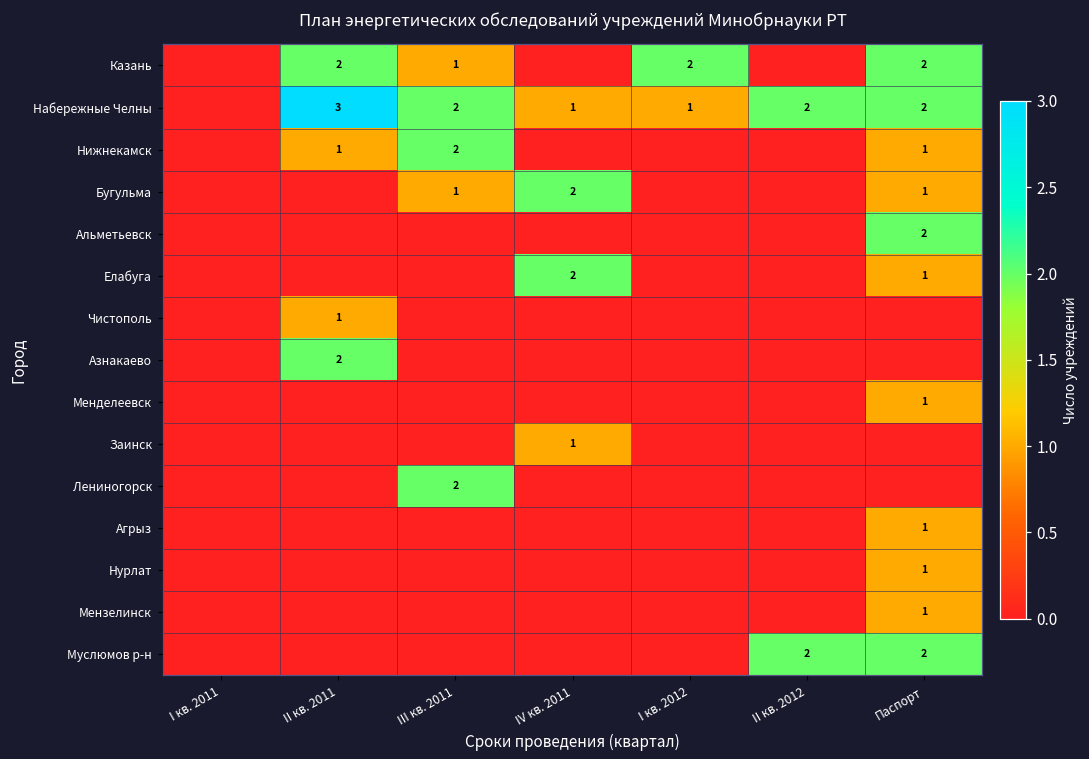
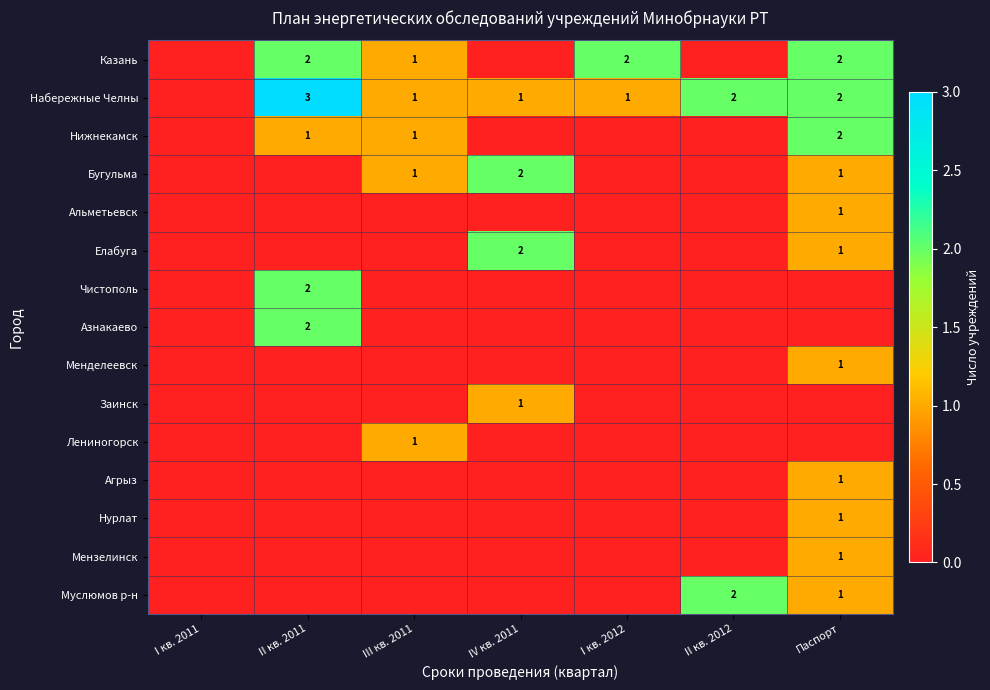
  {
    "Казань": {
      "II кв. 2011": 2,
      "III кв. 2011": 1,
      "I кв. 2012": 2,
      "Паспорт": 2
    },
    "Набережные Челны": {
      "II кв. 2011": 3,
-     "III кв. 2011": 2,
+     "III кв. 2011": 1,
      "IV кв. 2011": 1,
      "I кв. 2012": 1,
      "II кв. 2012": 2,
      "Паспорт": 2
    },
    "Нижнекамск": {
      "II кв. 2011": 1,
-     "III кв. 2011": 2,
-     "Паспорт": 1
+     "III кв. 2011": 1,
+     "Паспорт": 2
    },
    "Бугульма": {
      "III кв. 2011": 1,
      "IV кв. 2011": 2,
      "Паспорт": 1
    },
    "Альметьевск": {
-     "Паспорт": 2
+     "Паспорт": 1
    },
    "Елабуга": {
      "IV кв. 2011": 2,
      "Паспорт": 1
    },
    "Чистополь": {
-     "II кв. 2011": 1
+     "II кв. 2011": 2
    },
    "Азнакаево": {
      "II кв. 2011": 2
    },
    "Менделеевск": {
      "Паспорт": 1
    },
    "Заинск": {
      "IV кв. 2011": 1
    },
    "Лениногорск": {
-     "III кв. 2011": 2
+     "III кв. 2011": 1
    },
    "Агрыз": {
      "Паспорт": 1
    },
    "Нурлат": {
      "Паспорт": 1
    },
    "Мензелинск": {
      "Паспорт": 1
    },
    "Муслюмов р-н": {
      "II кв. 2012": 2,
-     "Паспорт": 2
+     "Паспорт": 1
    }
  }
